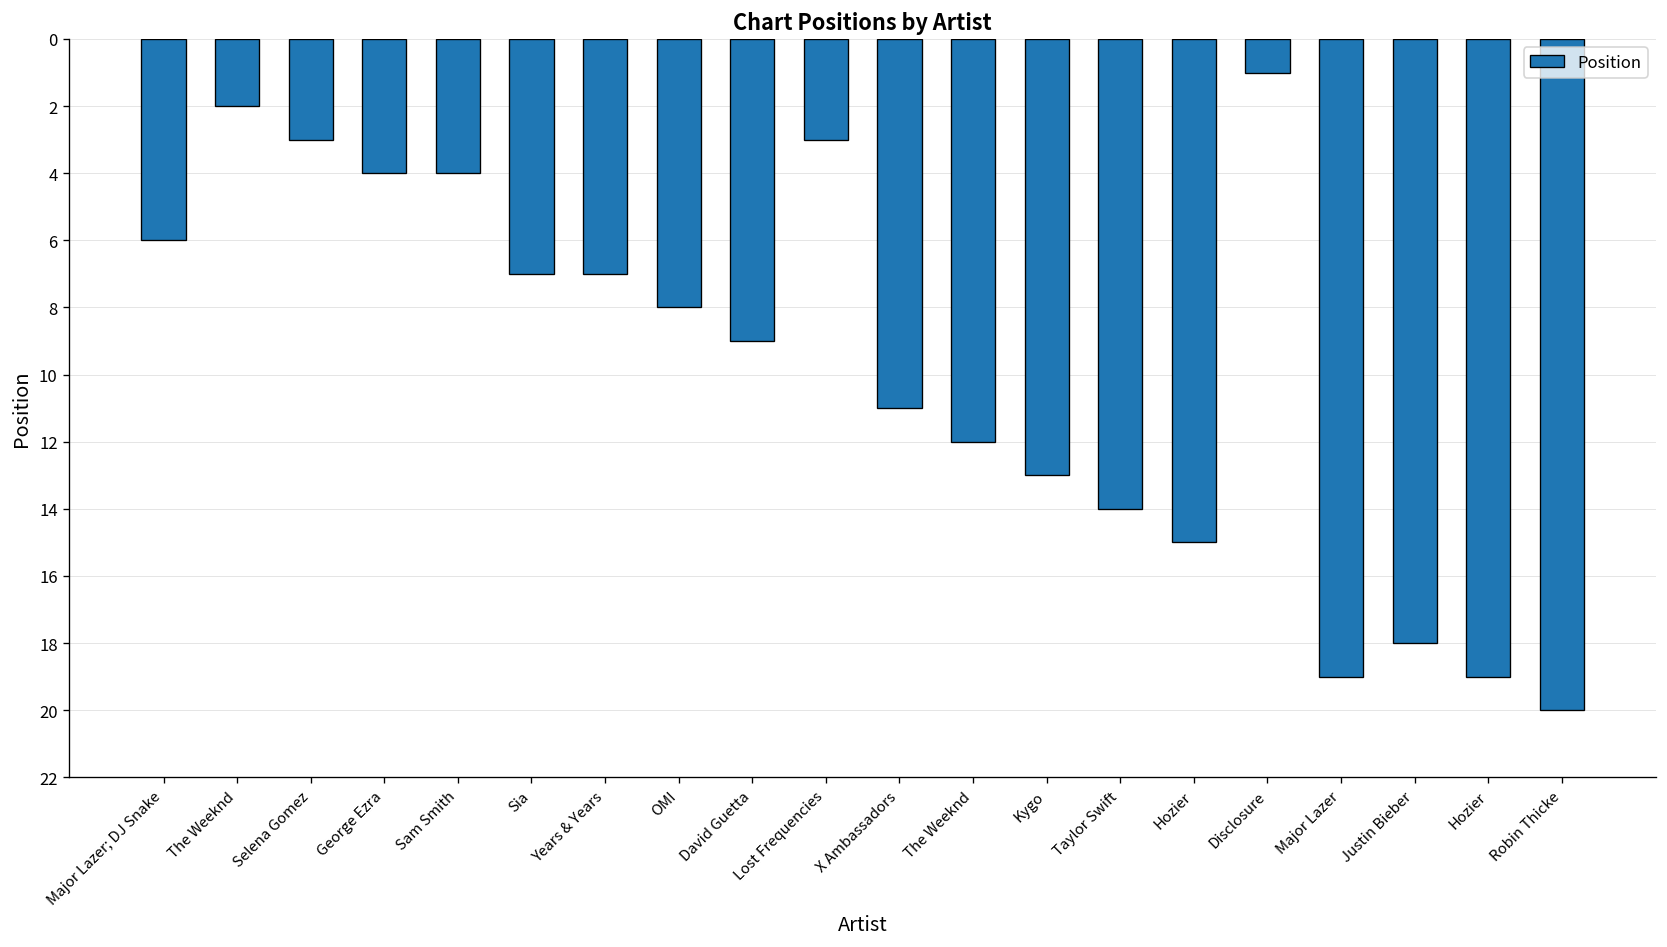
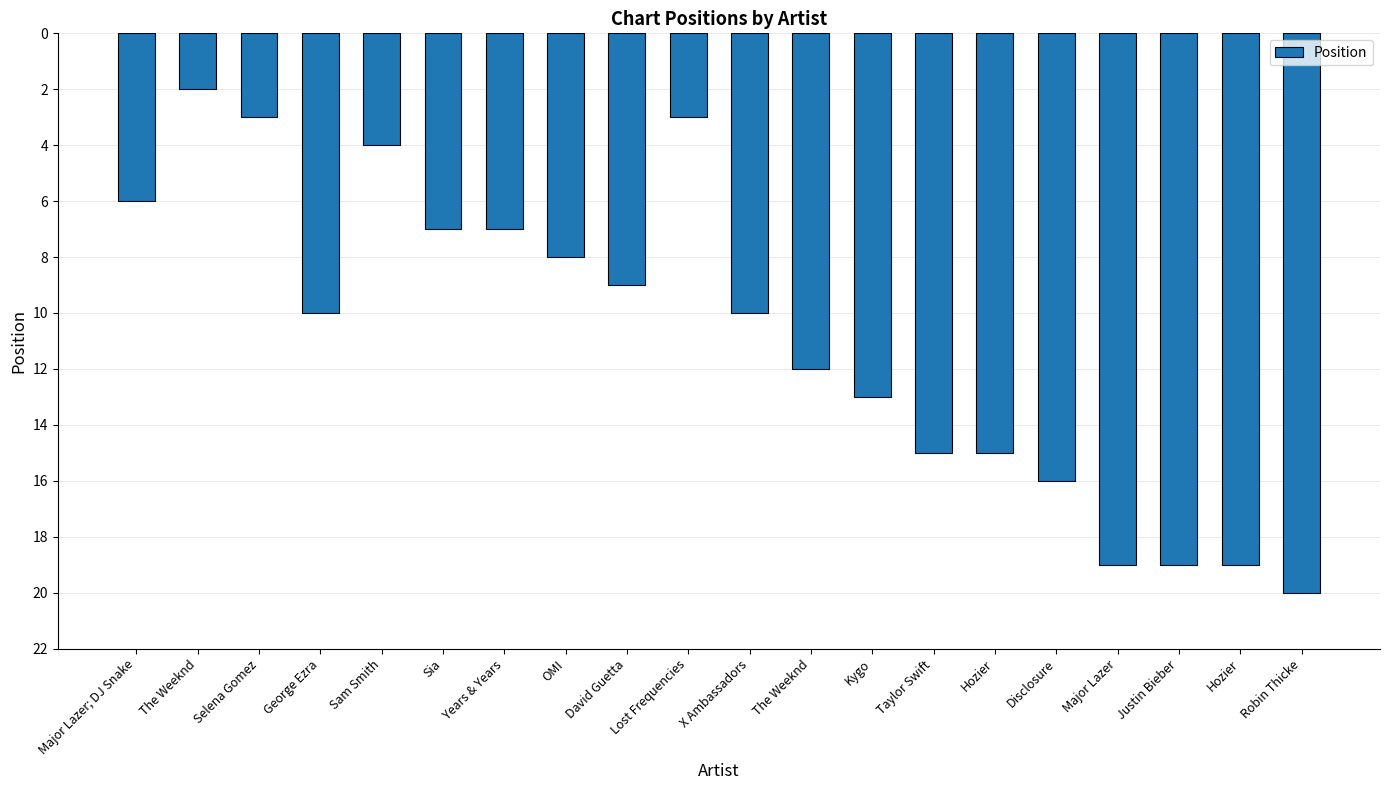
  {
    "Major Lazer; DJ Snake": 6,
    "Selena Gomez": 3,
-   "George Ezra": 4,
+   "George Ezra": 10,
    "Sam Smith": 4,
    "Sia": 7,
    "Years & Years": 7,
    "OMI": 8,
    "David Guetta": 9,
    "Lost Frequencies": 3,
-   "X Ambassadors": 11,
+   "X Ambassadors": 10,
    "Kygo": 13,
-   "Taylor Swift": 14,
-   "Disclosure": 1,
+   "Taylor Swift": 15,
+   "Disclosure": 16,
    "Major Lazer": 19,
-   "Justin Bieber": 18,
+   "Justin Bieber": 19,
    "Robin Thicke": 20
  }
